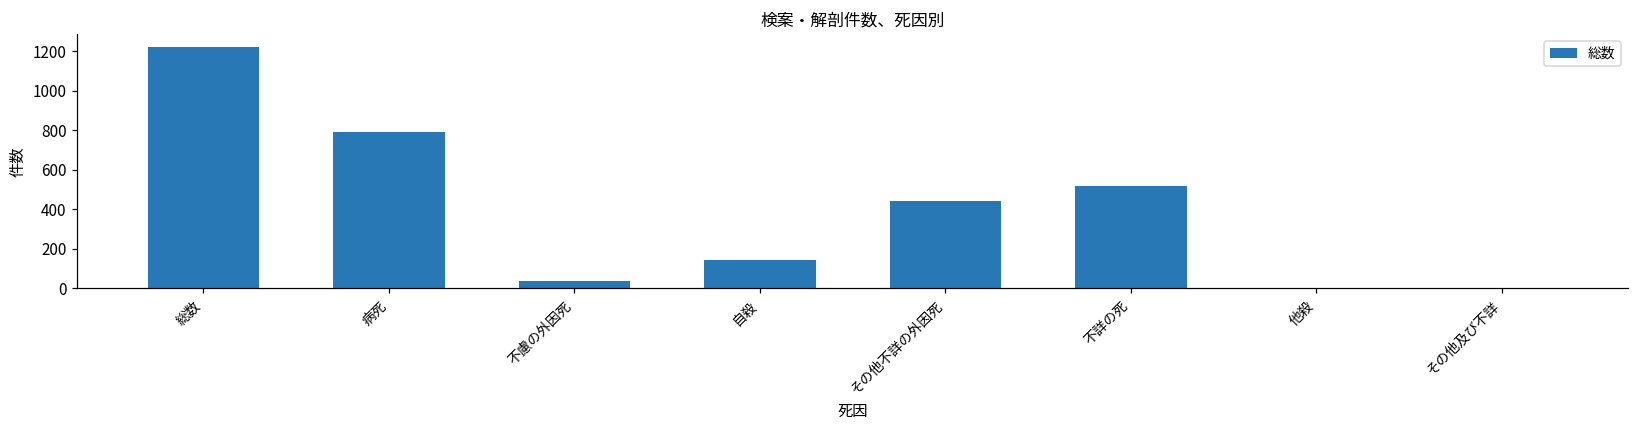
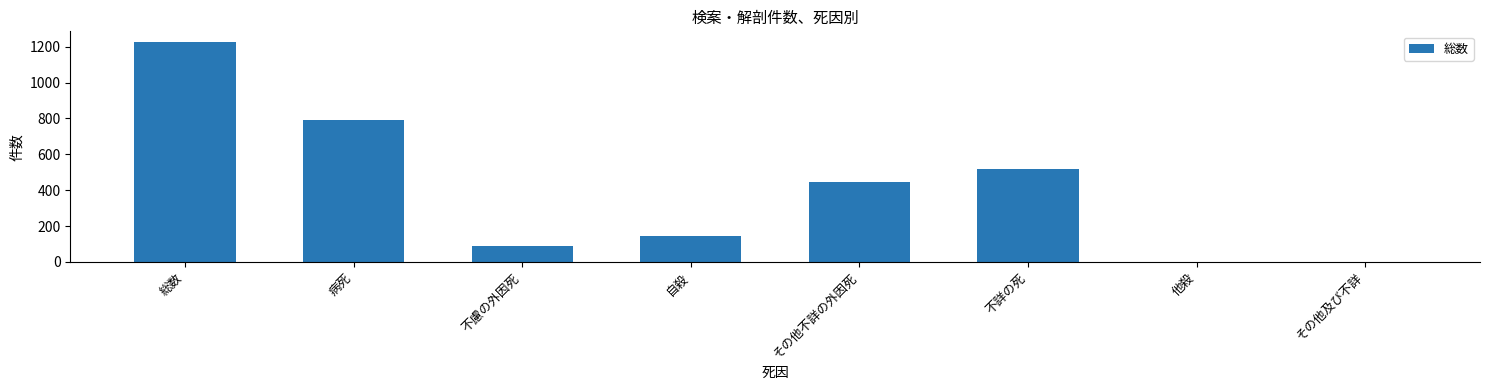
  {
    "総数": 1220,
    "病死": 790,
-   "不慮の外因死": 40,
+   "不慮の外因死": 90,
    "自殺": 140,
    "その他不詳の外因死": 440,
    "不詳の死": 520,
    "他殺": 0
  }
